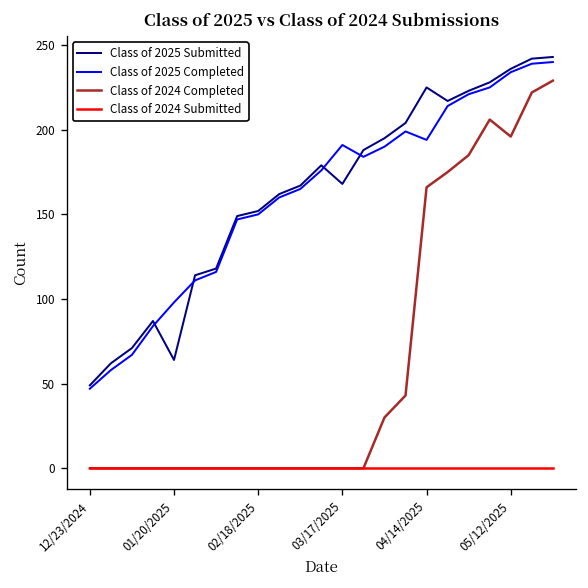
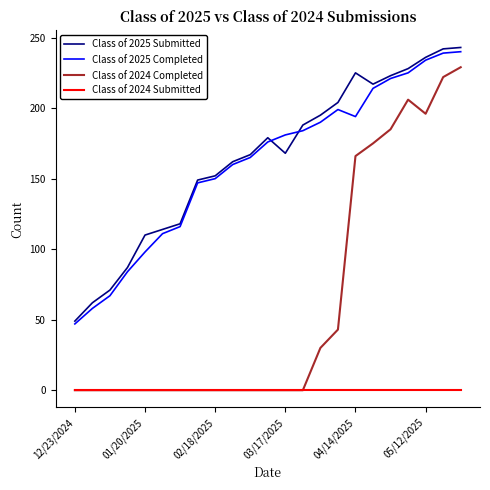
  {
    "Class of 2025 Submitted": {
      "12/23/2024": 49,
-     "01/20/2025": 64,
+     "01/20/2025": 110,
      "02/18/2025": 152,
      "03/17/2025": 168,
      "04/14/2025": 225,
      "05/12/2025": 236
    },
    "Class of 2025 Completed": {
      "12/23/2024": 47,
      "01/20/2025": 98,
      "02/18/2025": 150,
-     "03/17/2025": 191,
+     "03/17/2025": 181,
      "04/14/2025": 194,
      "05/12/2025": 234
    },
    "Class of 2024 Completed": {
      "04/14/2025": 166,
      "05/12/2025": 196
    },
    "Class of 2024 Submitted": {
      "04/14/2025": 0,
      "05/12/2025": 0
    }
  }
